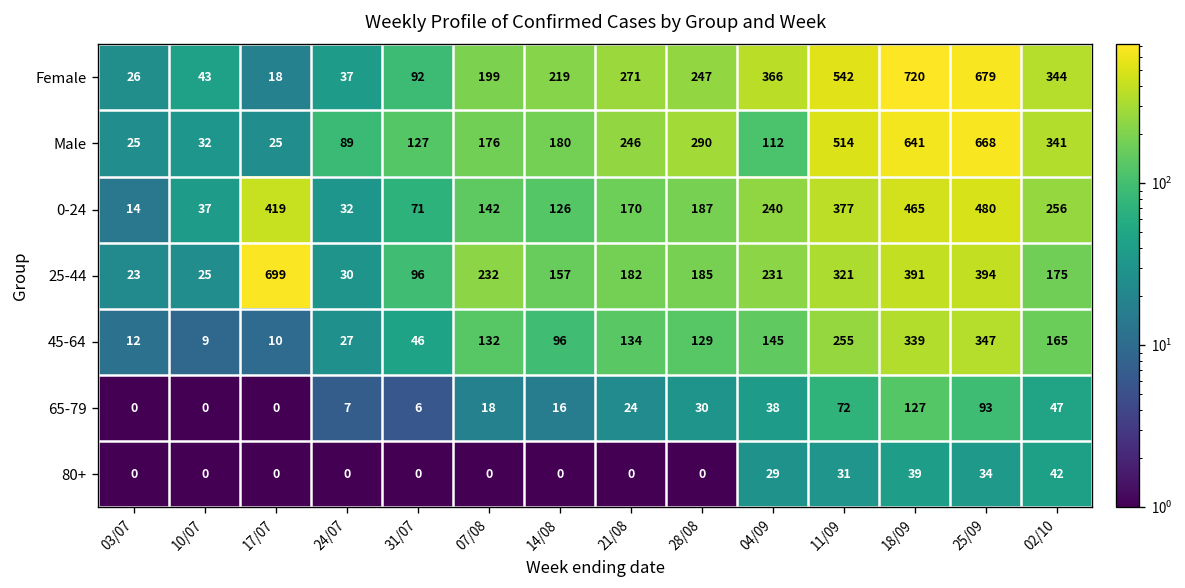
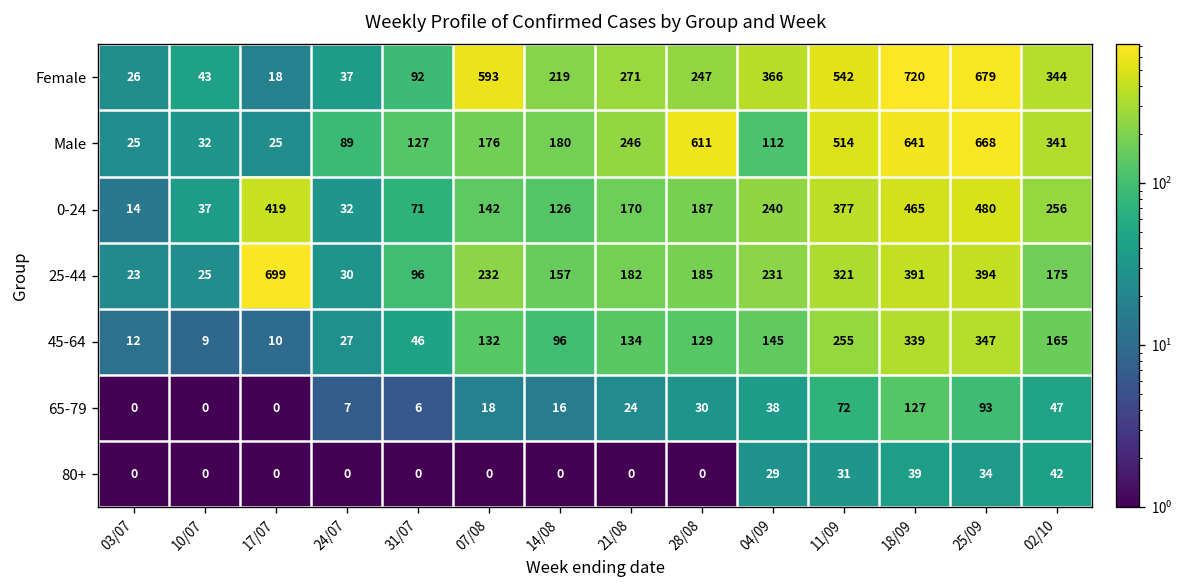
  {
    "Female": {
      "03/07": 26,
      "10/07": 43,
      "17/07": 18,
      "24/07": 37,
      "31/07": 92,
-     "07/08": 199,
+     "07/08": 593,
      "14/08": 219,
      "21/08": 271,
      "28/08": 247,
      "04/09": 366,
      "11/09": 542,
      "18/09": 720,
      "25/09": 679,
      "02/10": 344
    },
    "Male": {
      "03/07": 25,
      "10/07": 32,
      "17/07": 25,
      "24/07": 89,
      "31/07": 127,
      "07/08": 176,
      "14/08": 180,
      "21/08": 246,
-     "28/08": 290,
+     "28/08": 611,
      "04/09": 112,
      "11/09": 514,
      "18/09": 641,
      "25/09": 668,
      "02/10": 341
    },
    "0-24": {
      "03/07": 14,
      "10/07": 37,
      "17/07": 419,
      "24/07": 32,
      "31/07": 71,
      "07/08": 142,
      "14/08": 126,
      "21/08": 170,
      "28/08": 187,
      "04/09": 240,
      "11/09": 377,
      "18/09": 465,
      "25/09": 480,
      "02/10": 256
    },
    "25-44": {
      "03/07": 23,
      "10/07": 25,
      "17/07": 699,
      "24/07": 30,
      "31/07": 96,
      "07/08": 232,
      "14/08": 157,
      "21/08": 182,
      "28/08": 185,
      "04/09": 231,
      "11/09": 321,
      "18/09": 391,
      "25/09": 394,
      "02/10": 175
    },
    "45-64": {
      "03/07": 12,
      "10/07": 9,
      "17/07": 10,
      "24/07": 27,
      "31/07": 46,
      "07/08": 132,
      "14/08": 96,
      "21/08": 134,
      "28/08": 129,
      "04/09": 145,
      "11/09": 255,
      "18/09": 339,
      "25/09": 347,
      "02/10": 165
    },
    "65-79": {
      "03/07": 0,
      "10/07": 0,
      "17/07": 0,
      "24/07": 7,
      "31/07": 6,
      "07/08": 18,
      "14/08": 16,
      "21/08": 24,
      "28/08": 30,
      "04/09": 38,
      "11/09": 72,
      "18/09": 127,
      "25/09": 93,
      "02/10": 47
    },
    "80+": {
      "03/07": 0,
      "10/07": 0,
      "17/07": 0,
      "24/07": 0,
      "31/07": 0,
      "07/08": 0,
      "14/08": 0,
      "21/08": 0,
      "28/08": 0,
      "04/09": 29,
      "11/09": 31,
      "18/09": 39,
      "25/09": 34,
      "02/10": 42
    }
  }
